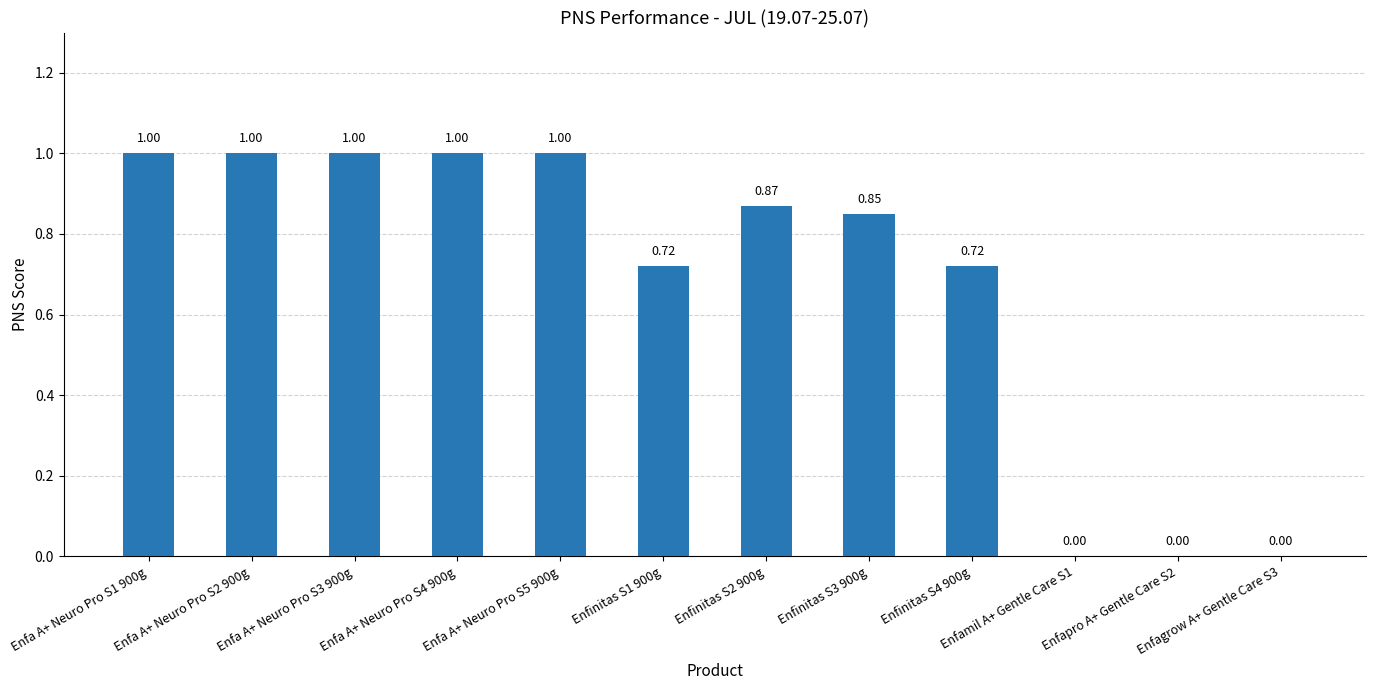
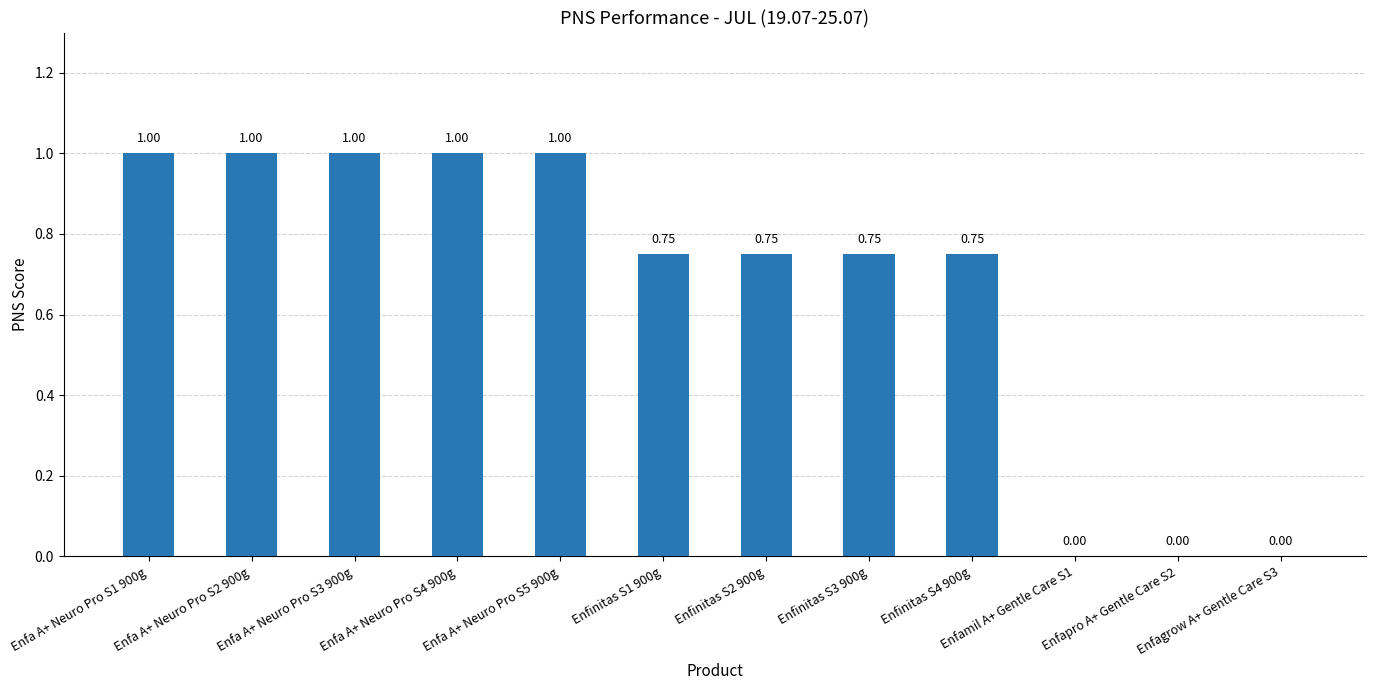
  {
    "Enfa A+ Neuro Pro S1 900g": 1.00,
    "Enfa A+ Neuro Pro S2 900g": 1.00,
    "Enfa A+ Neuro Pro S3 900g": 1.00,
    "Enfa A+ Neuro Pro S4 900g": 1.00,
    "Enfa A+ Neuro Pro S5 900g": 1.00,
-   "Enfinitas S1 900g": 0.72,
-   "Enfinitas S2 900g": 0.87,
-   "Enfinitas S3 900g": 0.85,
-   "Enfinitas S4 900g": 0.72,
+   "Enfinitas S1 900g": 0.75,
+   "Enfinitas S2 900g": 0.75,
+   "Enfinitas S3 900g": 0.75,
+   "Enfinitas S4 900g": 0.75,
    "Enfamil A+ Gentle Care S1": 0.00,
    "Enfapro A+ Gentle Care S2": 0.00,
    "Enfagrow A+ Gentle Care S3": 0.00
  }
